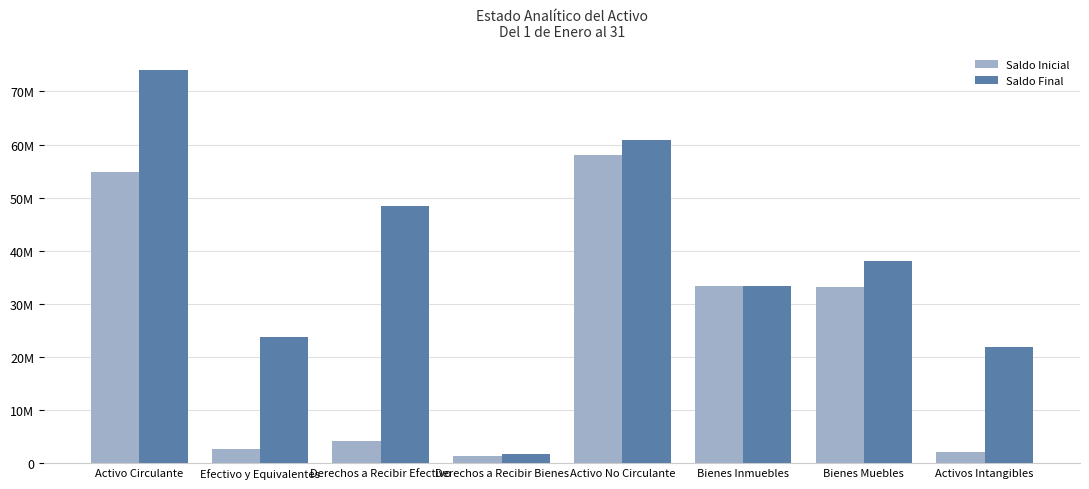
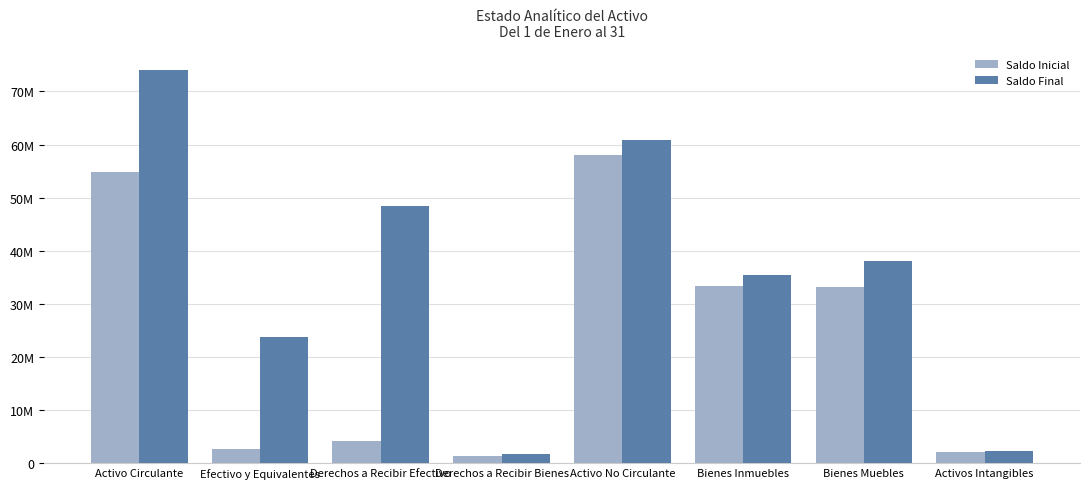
  {
    "Saldo Inicial": {
      "Activo Circulante": 55000000,
      "Efectivo y Equivalentes": 3000000,
      "Derechos a Recibir Efectivo": 4000000,
      "Derechos a Recibir Bienes": 1000000,
      "Activo No Circulante": 58000000,
      "Bienes Inmuebles": 33000000,
      "Bienes Muebles": 33000000,
      "Activos Intangibles": 2000000
    },
    "Saldo Final": {
      "Activo Circulante": 74000000,
      "Efectivo y Equivalentes": 24000000,
      "Derechos a Recibir Efectivo": 48000000,
      "Derechos a Recibir Bienes": 2000000,
      "Activo No Circulante": 61000000,
-     "Bienes Inmuebles": 33000000,
+     "Bienes Inmuebles": 35000000,
      "Bienes Muebles": 38000000,
-     "Activos Intangibles": 22000000
+     "Activos Intangibles": 2000000
    }
  }
